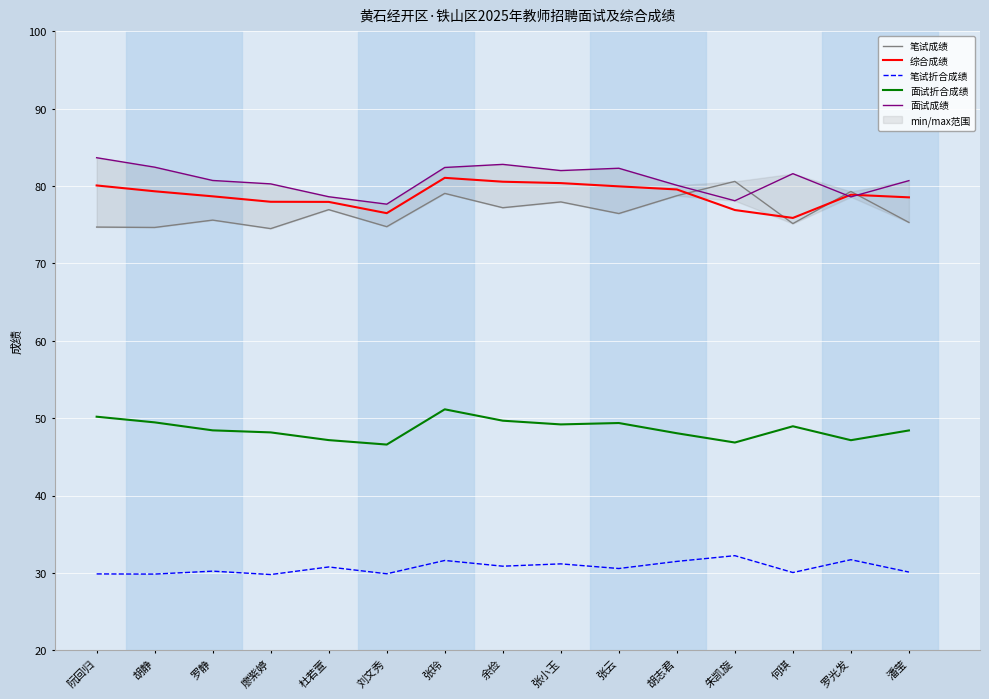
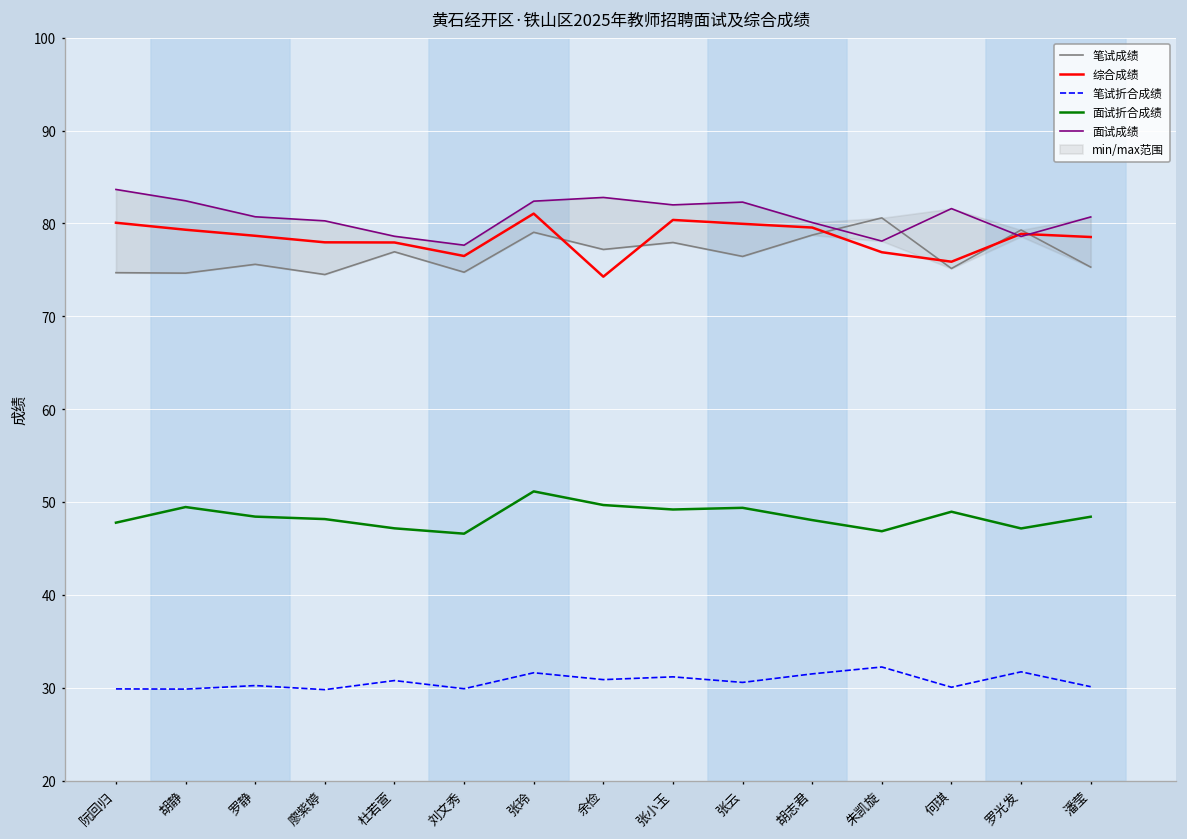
  {
    "综合成绩": {
      "阮回归": 80,
      "胡静": 79,
      "罗静": 79,
      "廖紫婷": 78,
      "杜若萱": 78,
      "刘文秀": 76,
      "张玲": 81,
-     "余俭": 81,
+     "余俭": 74,
      "张小玉": 80,
      "张云": 80,
      "胡志君": 80,
      "朱凯旋": 77,
      "何琪": 76,
      "潘莹": 79
    },
    "笔试折合成绩": {
      "阮回归": 30,
      "胡静": 30,
      "罗静": 30,
      "廖紫婷": 30,
      "杜若萱": 31,
      "刘文秀": 30,
      "张玲": 32,
      "余俭": 31,
      "张小玉": 31,
      "张云": 31,
      "胡志君": 32,
      "朱凯旋": 32,
      "何琪": 30,
      "罗光发": 32,
      "潘莹": 30
    },
    "面试折合成绩": {
-     "阮回归": 50,
+     "阮回归": 48,
      "胡静": 49,
      "罗静": 48,
      "廖紫婷": 48,
      "杜若萱": 47,
      "刘文秀": 47,
      "张玲": 51,
      "余俭": 50,
      "张小玉": 49,
      "张云": 49,
      "胡志君": 48,
      "朱凯旋": 47,
      "何琪": 49,
      "罗光发": 47,
      "潘莹": 48
    },
    "面试成绩": {
      "朱凯旋": 78
    }
  }
